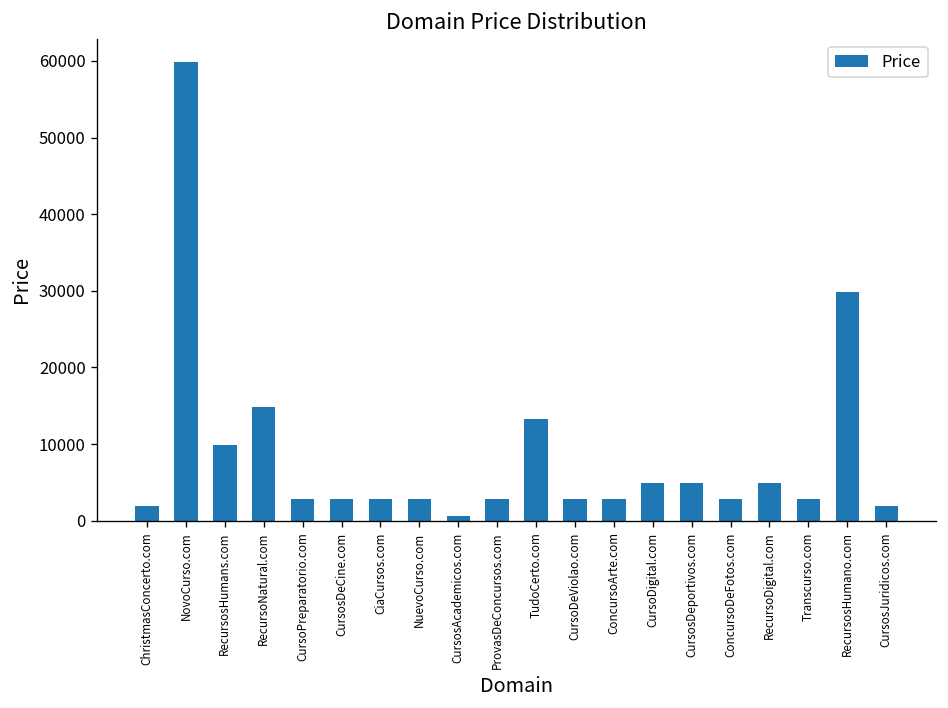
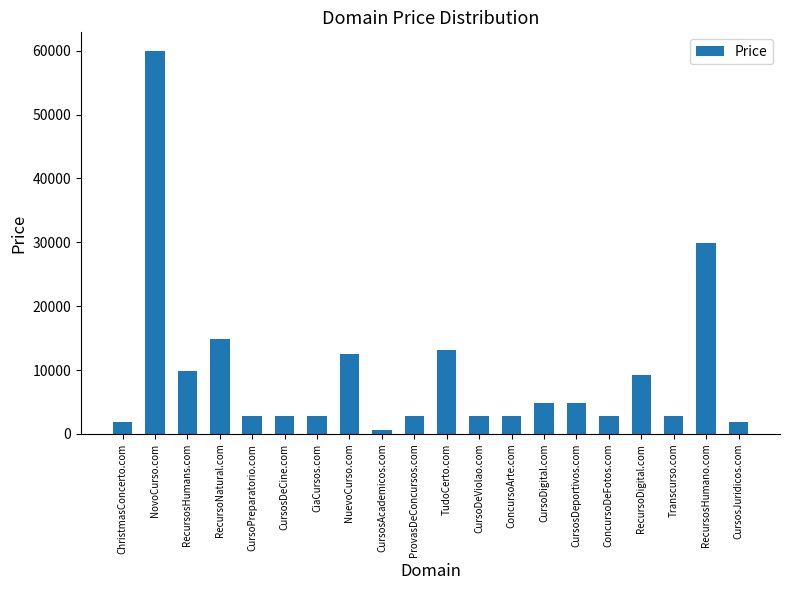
  {
    "ChristmasConcerto.com": 2000,
    "NovoCurso.com": 60000,
    "RecursosHumans.com": 10000,
    "RecursoNatural.com": 15000,
    "CursoPreparatorio.com": 3000,
    "CursosDeCine.com": 3000,
    "CiaCursos.com": 3000,
-   "NuevoCurso.com": 3000,
+   "NuevoCurso.com": 12000,
    "CursosAcademicos.com": 1000,
    "ProvasDeConcursos.com": 3000,
    "TudoCerto.com": 13000,
    "CursoDeViolao.com": 3000,
    "ConcursoArte.com": 3000,
    "CursoDigital.com": 5000,
    "CursosDeportivos.com": 5000,
    "ConcursoDeFotos.com": 3000,
-   "RecursoDigital.com": 5000,
+   "RecursoDigital.com": 9000,
    "Transcurso.com": 3000,
    "RecursosHumano.com": 30000,
    "CursosJuridicos.com": 2000
  }
